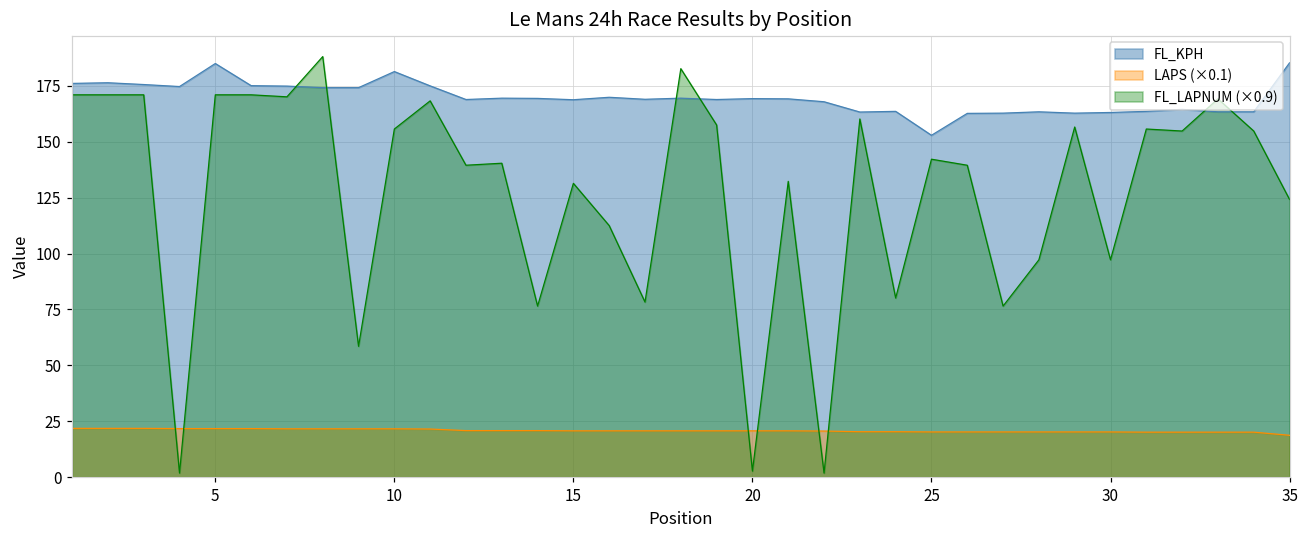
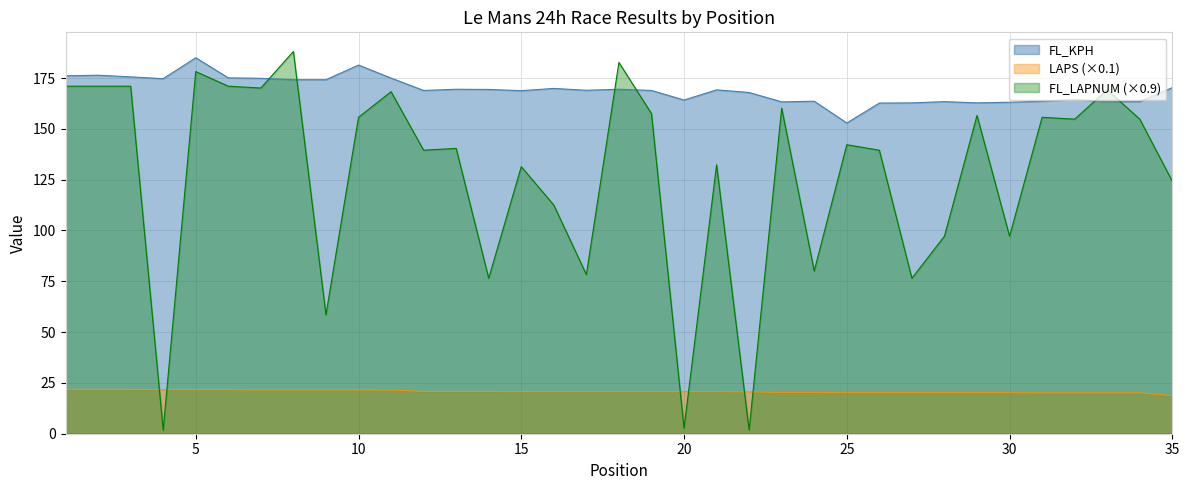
  {
    "FL_KPH": {
      "5": 185,
      "10": 181,
      "15": 169,
-     "20": 169,
+     "20": 164,
      "25": 153,
      "30": 163,
-     "35": 185
+     "35": 170
    },
    "LAPS (×0.1)": {
      "5": 22,
      "10": 22,
      "15": 21,
      "20": 21,
      "25": 20,
      "30": 20,
      "35": 19
    },
    "FL_LAPNUM (×0.9)": {
-     "5": 171,
+     "5": 178,
      "10": 156,
      "15": 131,
      "20": 3,
      "25": 142,
      "30": 97,
      "35": 124
    }
  }
